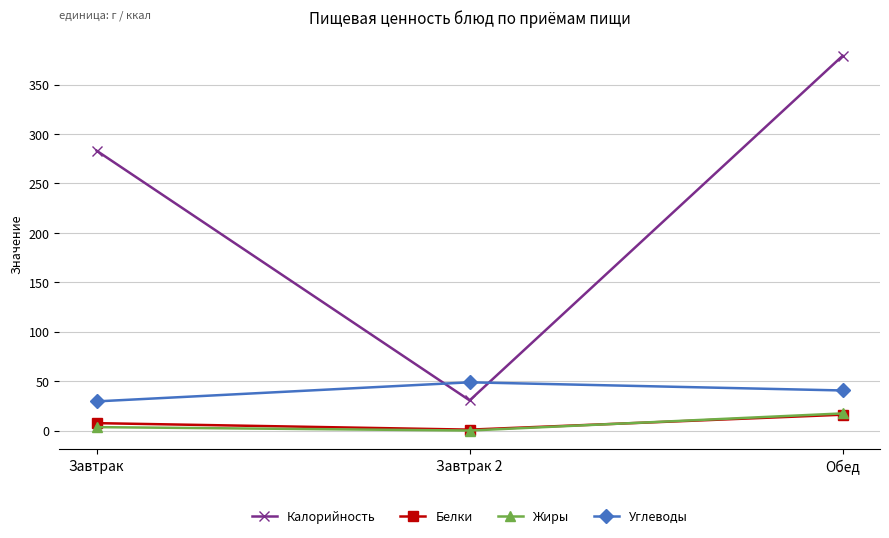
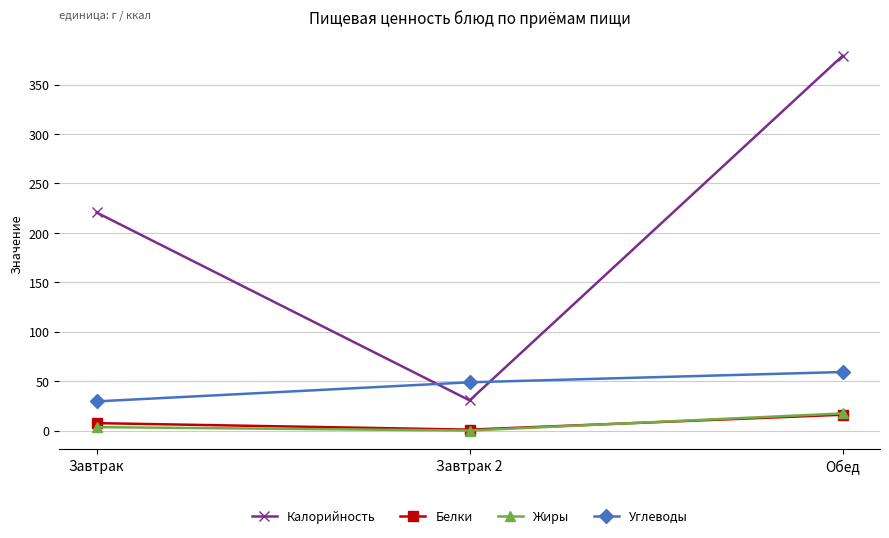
  {
    "Калорийность": {
-     "Завтрак": 280,
+     "Завтрак": 220,
      "Завтрак 2": 30,
      "Обед": 380
    },
    "Белки": {
      "Завтрак": 10
    },
    "Жиры": {
      "Завтрак": 0
    },
    "Углеводы": {
      "Завтрак": 30,
      "Завтрак 2": 50,
-     "Обед": 40
+     "Обед": 60
    }
  }
